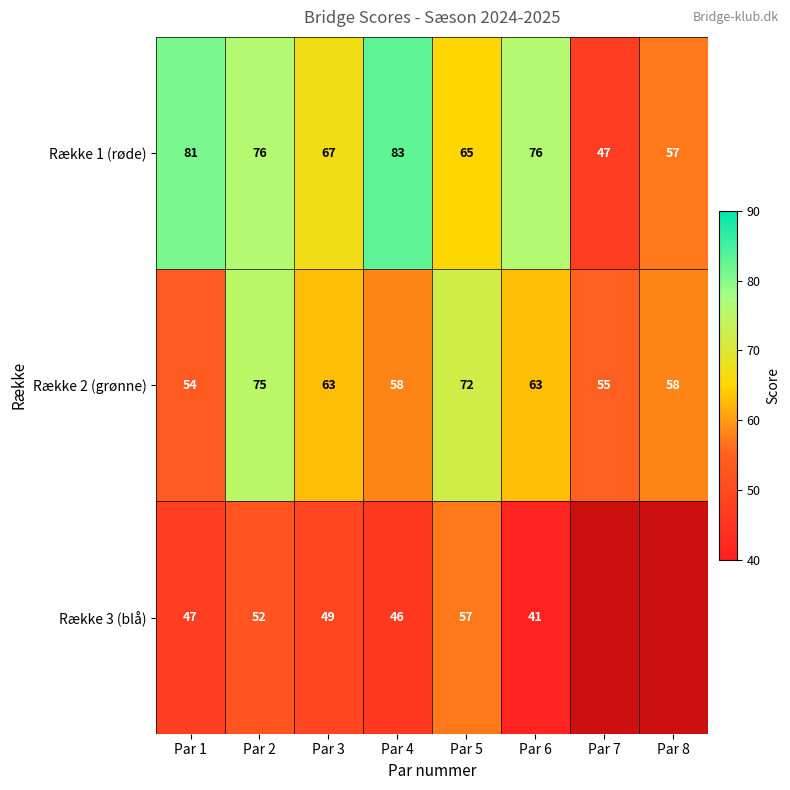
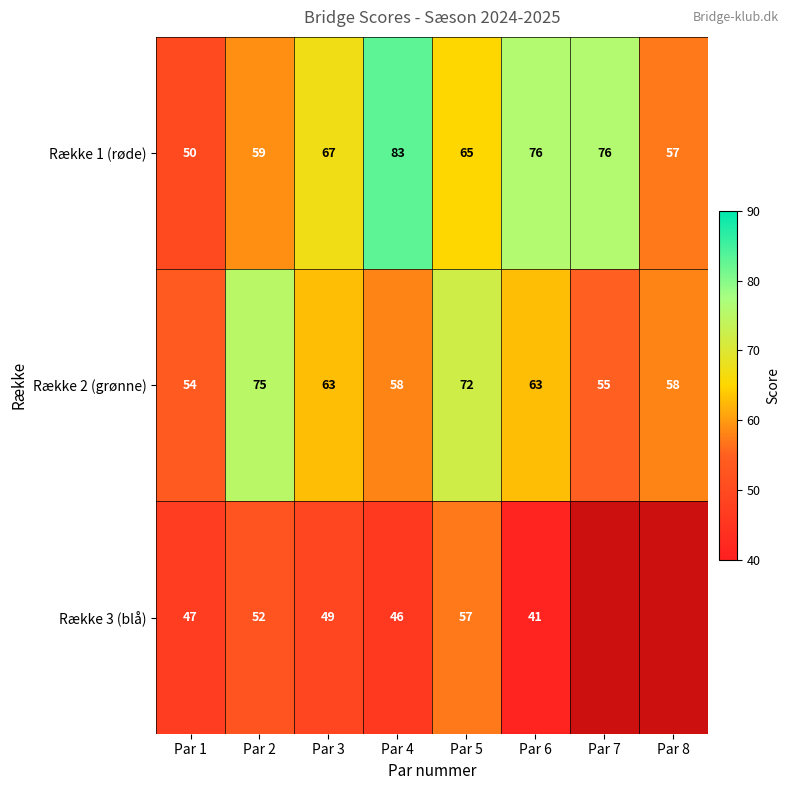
  {
    "Række 1 (røde)": {
-     "Par 1": 81,
-     "Par 2": 76,
+     "Par 1": 50,
+     "Par 2": 59,
      "Par 3": 67,
      "Par 4": 83,
      "Par 5": 65,
      "Par 6": 76,
-     "Par 7": 47,
+     "Par 7": 76,
      "Par 8": 57
    },
    "Række 2 (grønne)": {
      "Par 1": 54,
      "Par 2": 75,
      "Par 3": 63,
      "Par 4": 58,
      "Par 5": 72,
      "Par 6": 63,
      "Par 7": 55,
      "Par 8": 58
    },
    "Række 3 (blå)": {
      "Par 1": 47,
      "Par 2": 52,
      "Par 3": 49,
      "Par 4": 46,
      "Par 5": 57,
      "Par 6": 41
    }
  }
